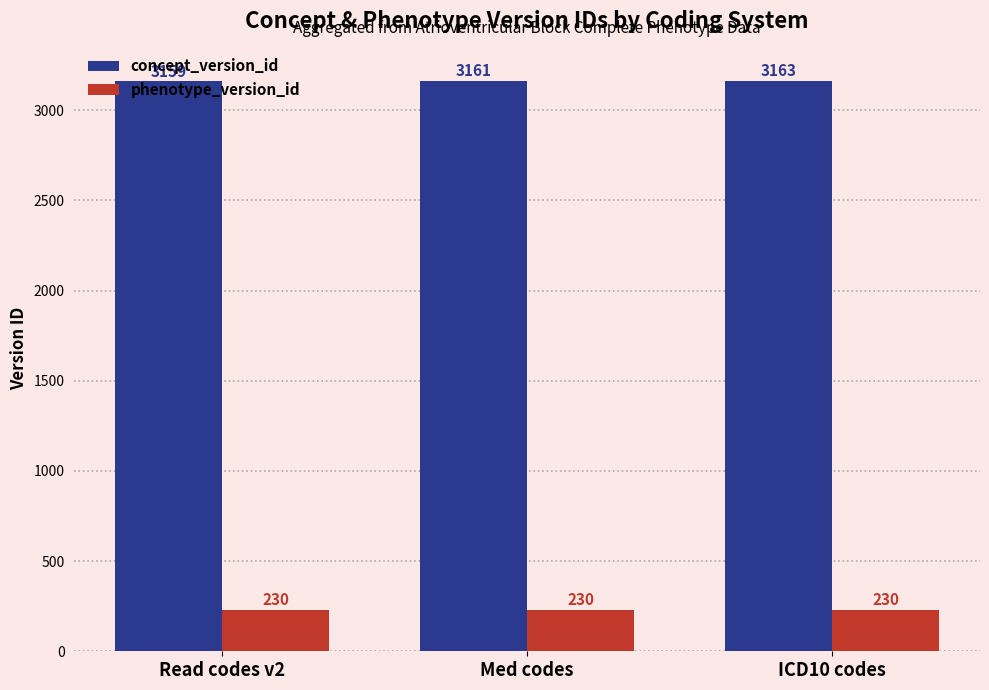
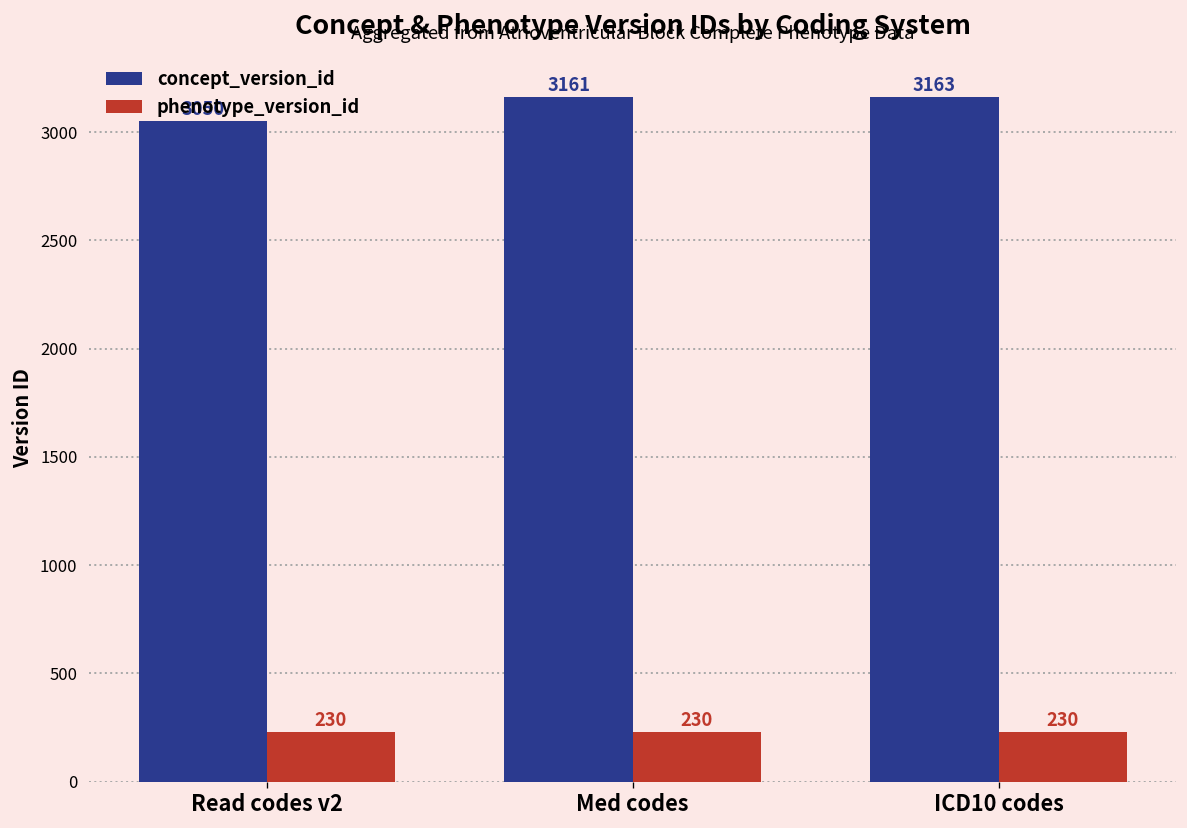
  {
    "concept_version_id": {
-     "Read codes v2": 3159,
+     "Read codes v2": 3050,
      "Med codes": 3161,
      "ICD10 codes": 3163
    },
    "phenotype_version_id": {
      "Read codes v2": 230,
      "Med codes": 230,
      "ICD10 codes": 230
    }
  }
